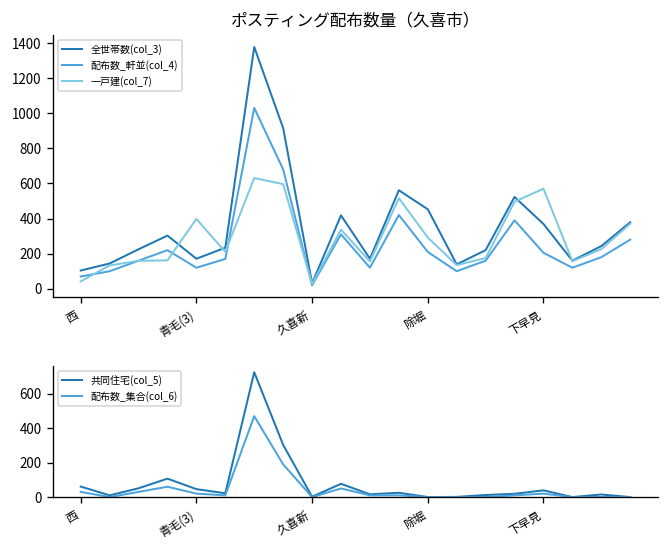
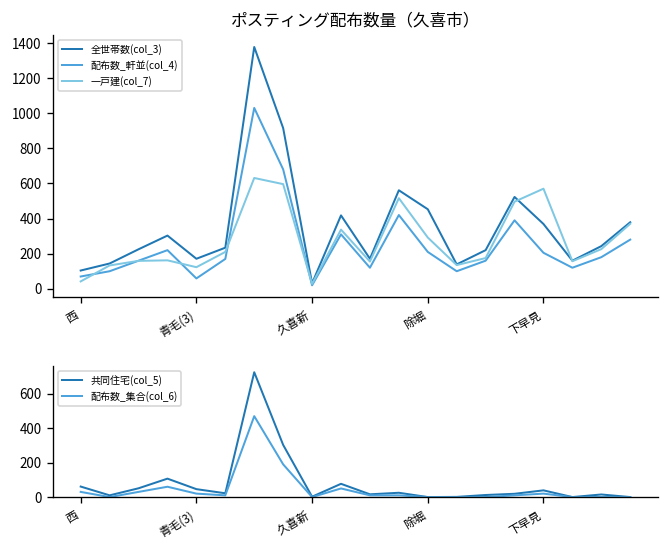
  {
    "ポスティング配布数量（久喜市）": {
      "全世帯数(col_3)": {
        "西": 100,
        "青毛(3)": 170,
        "除堀": 450,
        "下早見": 370
      },
      "配布数_軒並(col_4)": {
        "西": 70,
-       "青毛(3)": 120,
+       "青毛(3)": 60,
        "除堀": 210,
        "下早見": 210
      },
      "一戸建(col_7)": {
        "西": 40,
-       "青毛(3)": 400,
+       "青毛(3)": 120,
        "除堀": 290,
        "下早見": 570
      }
    }
  }
